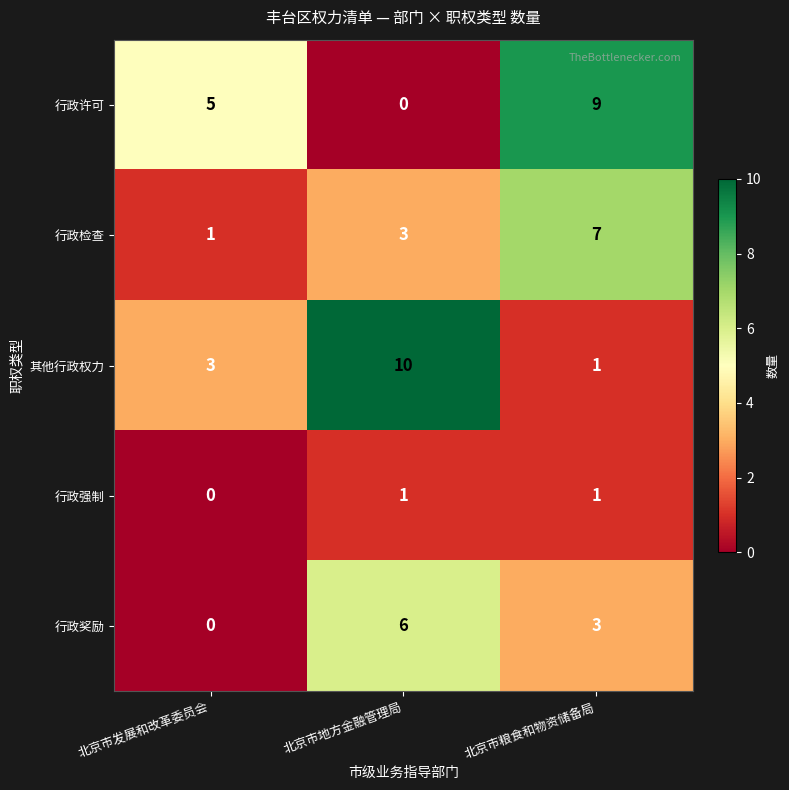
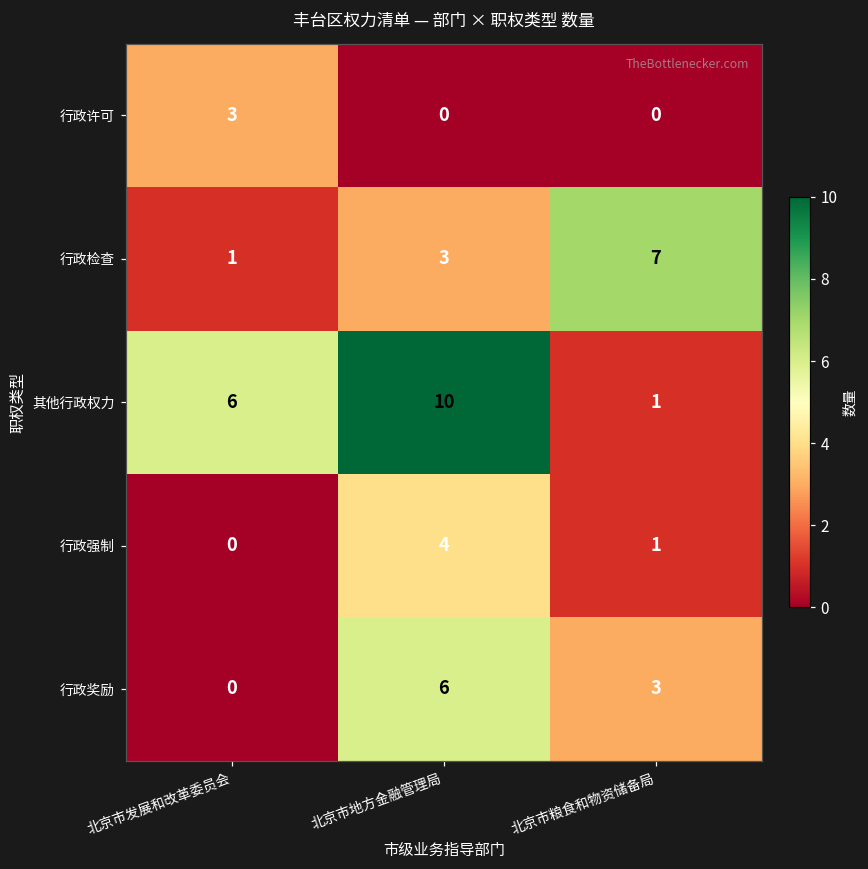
  {
    "行政许可": {
-     "北京市发展和改革委员会": 5,
+     "北京市发展和改革委员会": 3,
      "北京市地方金融管理局": 0,
-     "北京市粮食和物资储备局": 9
+     "北京市粮食和物资储备局": 0
    },
    "行政检查": {
      "北京市发展和改革委员会": 1,
      "北京市地方金融管理局": 3,
      "北京市粮食和物资储备局": 7
    },
    "其他行政权力": {
-     "北京市发展和改革委员会": 3,
+     "北京市发展和改革委员会": 6,
      "北京市地方金融管理局": 10,
      "北京市粮食和物资储备局": 1
    },
    "行政强制": {
      "北京市发展和改革委员会": 0,
-     "北京市地方金融管理局": 1,
+     "北京市地方金融管理局": 4,
      "北京市粮食和物资储备局": 1
    },
    "行政奖励": {
      "北京市发展和改革委员会": 0,
      "北京市地方金融管理局": 6,
      "北京市粮食和物资储备局": 3
    }
  }
